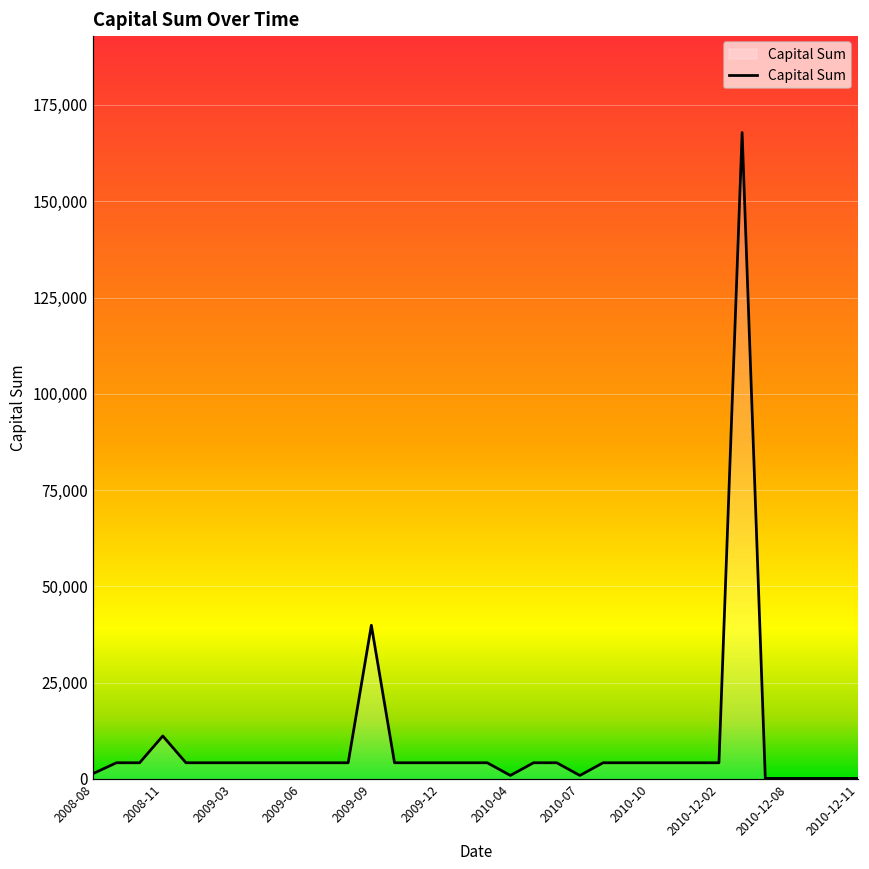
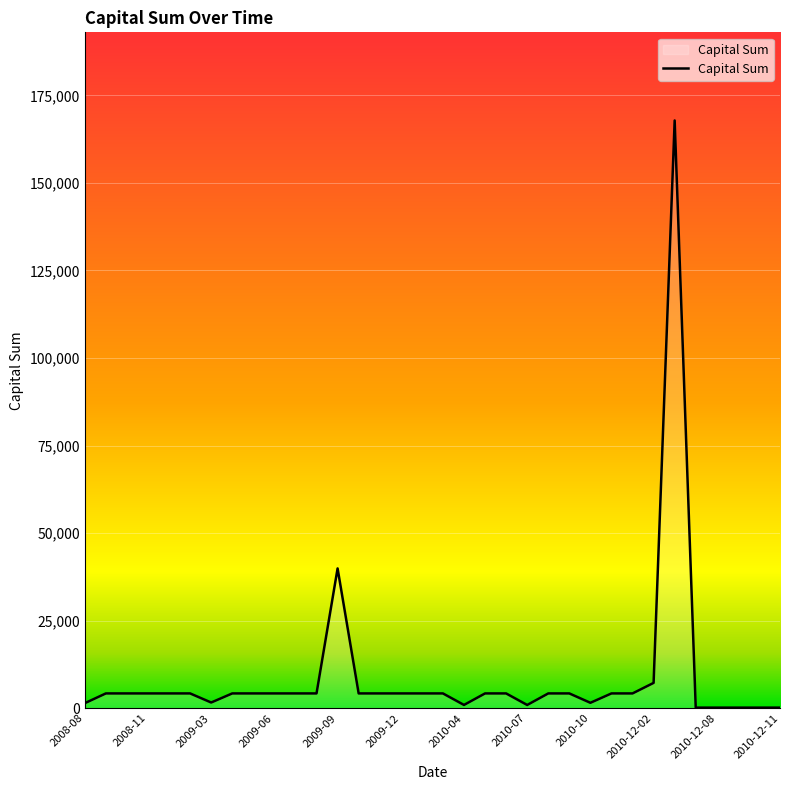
  {
    "2008-08": "1,000",
-   "2008-11": "11,000",
-   "2009-03": "4,000",
+   "2008-11": "4,000",
+   "2009-03": "2,000",
    "2009-06": "4,000",
    "2009-09": "40,000",
    "2009-12": "4,000",
    "2010-04": "1,000",
    "2010-07": "1,000",
-   "2010-10": "4,000",
-   "2010-12-02": "4,000",
+   "2010-10": "2,000",
+   "2010-12-02": "7,000",
    "2010-12-08": "0",
    "2010-12-11": "0"
  }
